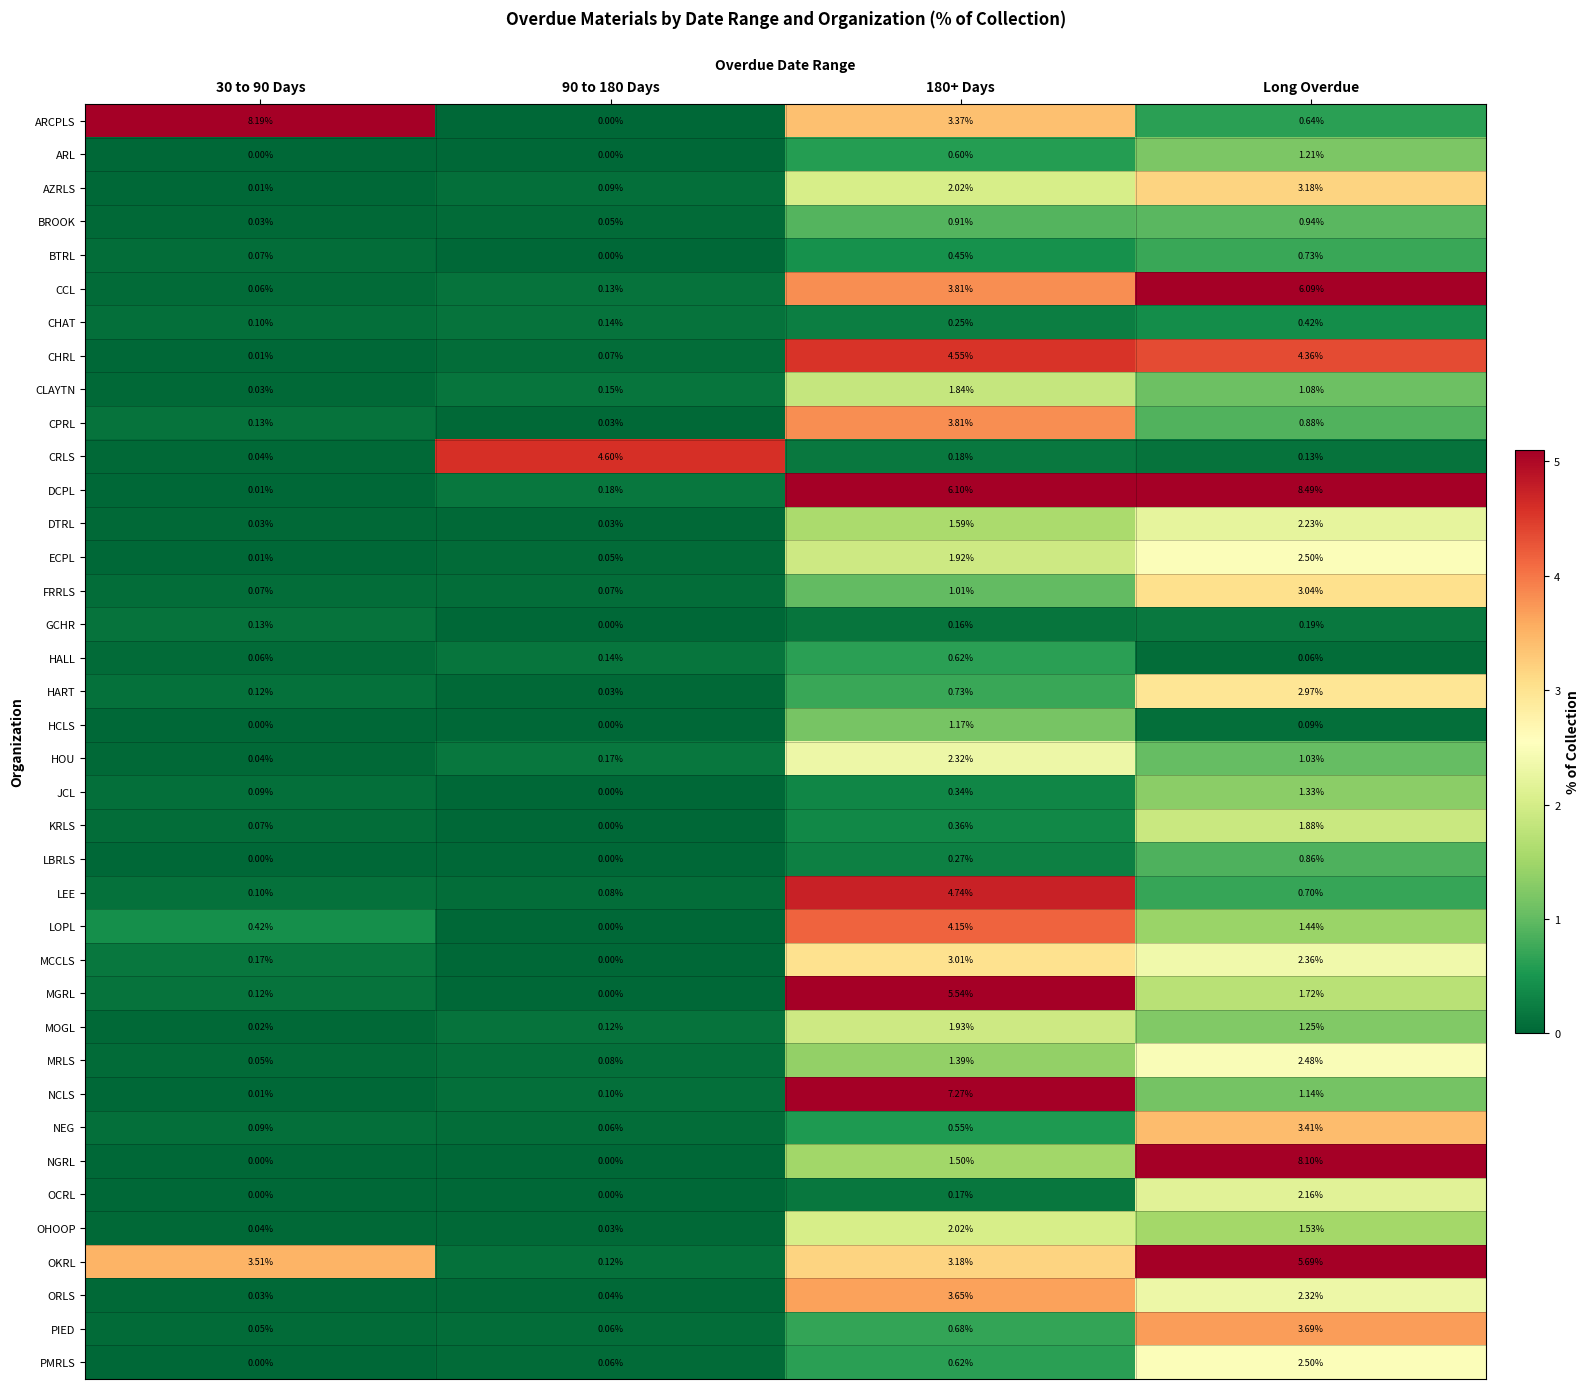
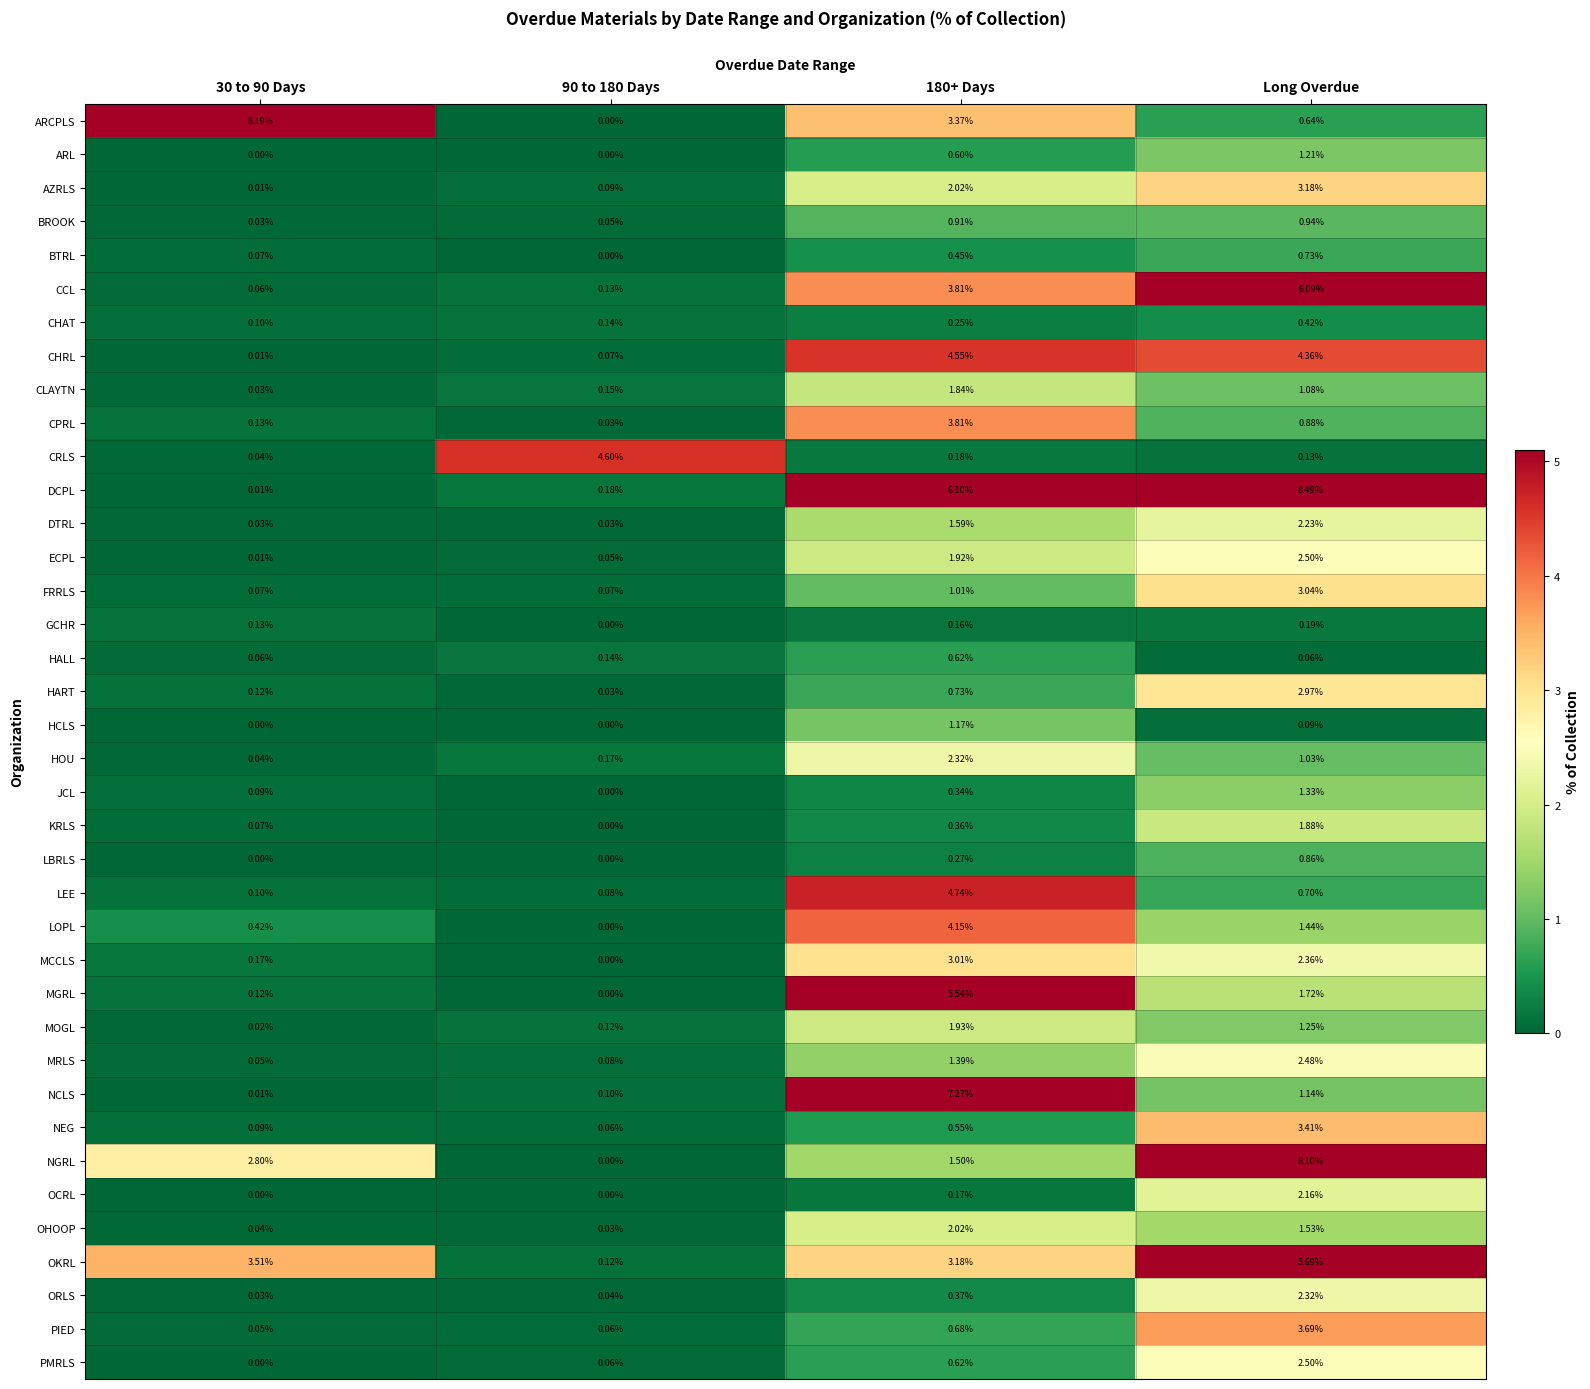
  {
    "ARCPLS": {
      "30 to 90 Days": "8.19%",
      "90 to 180 Days": "0.00%",
      "180+ Days": "3.37%",
      "Long Overdue": "0.64%"
    },
    "ARL": {
      "30 to 90 Days": "0.00%",
      "90 to 180 Days": "0.00%",
      "180+ Days": "0.60%",
      "Long Overdue": "1.21%"
    },
    "AZRLS": {
      "30 to 90 Days": "0.01%",
      "90 to 180 Days": "0.09%",
      "180+ Days": "2.02%",
      "Long Overdue": "3.18%"
    },
    "BROOK": {
      "30 to 90 Days": "0.03%",
      "90 to 180 Days": "0.05%",
      "180+ Days": "0.91%",
      "Long Overdue": "0.94%"
    },
    "BTRL": {
      "30 to 90 Days": "0.07%",
      "90 to 180 Days": "0.00%",
      "180+ Days": "0.45%",
      "Long Overdue": "0.73%"
    },
    "CCL": {
      "30 to 90 Days": "0.06%",
      "90 to 180 Days": "0.13%",
      "180+ Days": "3.81%",
      "Long Overdue": "6.09%"
    },
    "CHAT": {
      "30 to 90 Days": "0.10%",
      "90 to 180 Days": "0.14%",
      "180+ Days": "0.25%",
      "Long Overdue": "0.42%"
    },
    "CHRL": {
      "30 to 90 Days": "0.01%",
      "90 to 180 Days": "0.07%",
      "180+ Days": "4.55%",
      "Long Overdue": "4.36%"
    },
    "CLAYTN": {
      "30 to 90 Days": "0.03%",
      "90 to 180 Days": "0.15%",
      "180+ Days": "1.84%",
      "Long Overdue": "1.08%"
    },
    "CPRL": {
      "30 to 90 Days": "0.13%",
      "90 to 180 Days": "0.03%",
      "180+ Days": "3.81%",
      "Long Overdue": "0.88%"
    },
    "CRLS": {
      "30 to 90 Days": "0.04%",
      "90 to 180 Days": "4.60%",
      "180+ Days": "0.18%",
      "Long Overdue": "0.13%"
    },
    "DCPL": {
      "30 to 90 Days": "0.01%",
      "90 to 180 Days": "0.18%",
      "180+ Days": "6.10%",
      "Long Overdue": "8.49%"
    },
    "DTRL": {
      "30 to 90 Days": "0.03%",
      "90 to 180 Days": "0.03%",
      "180+ Days": "1.59%",
      "Long Overdue": "2.23%"
    },
    "ECPL": {
      "30 to 90 Days": "0.01%",
      "90 to 180 Days": "0.05%",
      "180+ Days": "1.92%",
      "Long Overdue": "2.50%"
    },
    "FRRLS": {
      "30 to 90 Days": "0.07%",
      "90 to 180 Days": "0.07%",
      "180+ Days": "1.01%",
      "Long Overdue": "3.04%"
    },
    "GCHR": {
      "30 to 90 Days": "0.13%",
      "90 to 180 Days": "0.00%",
      "180+ Days": "0.16%",
      "Long Overdue": "0.19%"
    },
    "HALL": {
      "30 to 90 Days": "0.06%",
      "90 to 180 Days": "0.14%",
      "180+ Days": "0.62%",
      "Long Overdue": "0.06%"
    },
    "HART": {
      "30 to 90 Days": "0.12%",
      "90 to 180 Days": "0.03%",
      "180+ Days": "0.73%",
      "Long Overdue": "2.97%"
    },
    "HCLS": {
      "30 to 90 Days": "0.00%",
      "90 to 180 Days": "0.00%",
      "180+ Days": "1.17%",
      "Long Overdue": "0.09%"
    },
    "HOU": {
      "30 to 90 Days": "0.04%",
      "90 to 180 Days": "0.17%",
      "180+ Days": "2.32%",
      "Long Overdue": "1.03%"
    },
    "JCL": {
      "30 to 90 Days": "0.09%",
      "90 to 180 Days": "0.00%",
      "180+ Days": "0.34%",
      "Long Overdue": "1.33%"
    },
    "KRLS": {
      "30 to 90 Days": "0.07%",
      "90 to 180 Days": "0.00%",
      "180+ Days": "0.36%",
      "Long Overdue": "1.88%"
    },
    "LBRLS": {
      "30 to 90 Days": "0.00%",
      "90 to 180 Days": "0.00%",
      "180+ Days": "0.27%",
      "Long Overdue": "0.86%"
    },
    "LEE": {
      "30 to 90 Days": "0.10%",
      "90 to 180 Days": "0.08%",
      "180+ Days": "4.74%",
      "Long Overdue": "0.70%"
    },
    "LOPL": {
      "30 to 90 Days": "0.42%",
      "90 to 180 Days": "0.00%",
      "180+ Days": "4.15%",
      "Long Overdue": "1.44%"
    },
    "MCCLS": {
      "30 to 90 Days": "0.17%",
      "90 to 180 Days": "0.00%",
      "180+ Days": "3.01%",
      "Long Overdue": "2.36%"
    },
    "MGRL": {
      "30 to 90 Days": "0.12%",
      "90 to 180 Days": "0.00%",
      "180+ Days": "5.54%",
      "Long Overdue": "1.72%"
    },
    "MOGL": {
      "30 to 90 Days": "0.02%",
      "90 to 180 Days": "0.12%",
      "180+ Days": "1.93%",
      "Long Overdue": "1.25%"
    },
    "MRLS": {
      "30 to 90 Days": "0.05%",
      "90 to 180 Days": "0.08%",
      "180+ Days": "1.39%",
      "Long Overdue": "2.48%"
    },
    "NCLS": {
      "30 to 90 Days": "0.01%",
      "90 to 180 Days": "0.10%",
      "180+ Days": "7.27%",
      "Long Overdue": "1.14%"
    },
    "NEG": {
      "30 to 90 Days": "0.09%",
      "90 to 180 Days": "0.06%",
      "180+ Days": "0.55%",
      "Long Overdue": "3.41%"
    },
    "NGRL": {
-     "30 to 90 Days": "0.00%",
+     "30 to 90 Days": "2.80%",
      "90 to 180 Days": "0.00%",
      "180+ Days": "1.50%",
      "Long Overdue": "8.10%"
    },
    "OCRL": {
      "30 to 90 Days": "0.00%",
      "90 to 180 Days": "0.00%",
      "180+ Days": "0.17%",
      "Long Overdue": "2.16%"
    },
    "OHOOP": {
      "30 to 90 Days": "0.04%",
      "90 to 180 Days": "0.03%",
      "180+ Days": "2.02%",
      "Long Overdue": "1.53%"
    },
    "OKRL": {
      "30 to 90 Days": "3.51%",
      "90 to 180 Days": "0.12%",
      "180+ Days": "3.18%",
      "Long Overdue": "5.69%"
    },
    "ORLS": {
      "30 to 90 Days": "0.03%",
      "90 to 180 Days": "0.04%",
-     "180+ Days": "3.65%",
+     "180+ Days": "0.37%",
      "Long Overdue": "2.32%"
    },
    "PIED": {
      "30 to 90 Days": "0.05%",
      "90 to 180 Days": "0.06%",
      "180+ Days": "0.68%",
      "Long Overdue": "3.69%"
    },
    "PMRLS": {
      "30 to 90 Days": "0.00%",
      "90 to 180 Days": "0.06%",
      "180+ Days": "0.62%",
      "Long Overdue": "2.50%"
    }
  }
